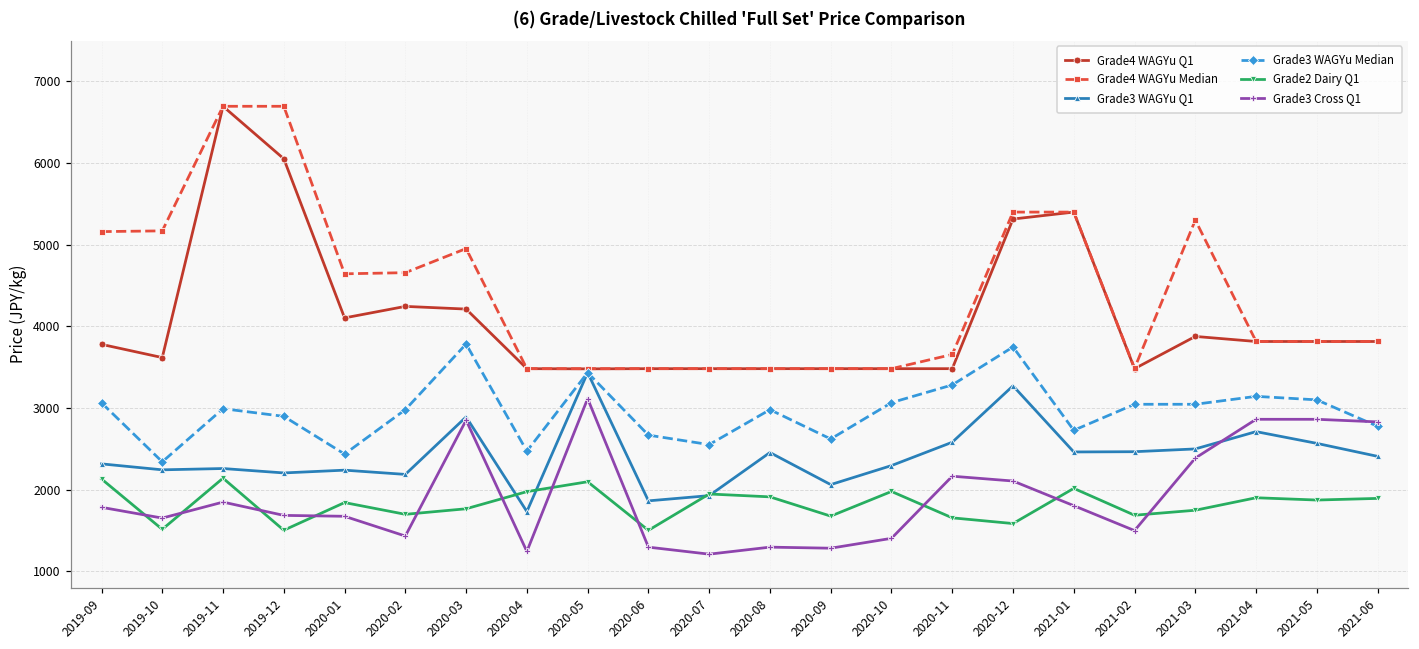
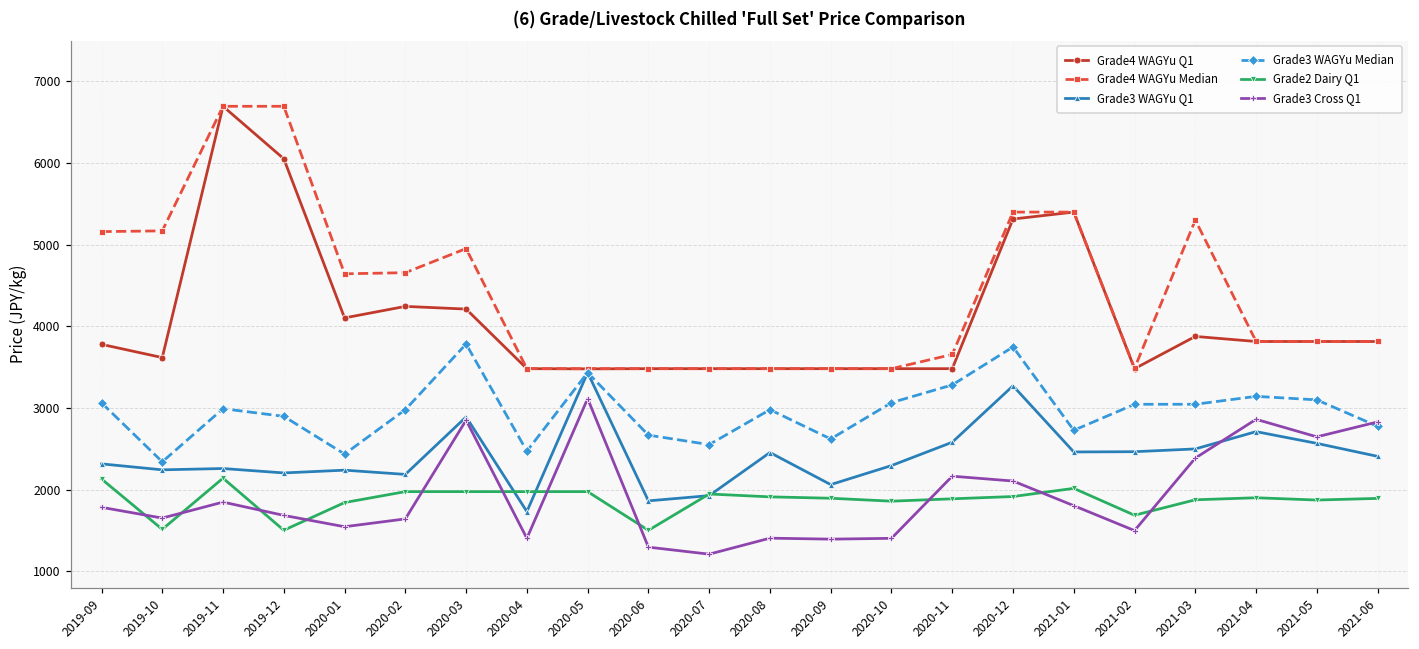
  {
    "Grade2 Dairy Q1": {
      "2019-09": 2100,
      "2019-10": 1500,
      "2019-11": 2100,
      "2019-12": 1500,
      "2020-01": 1800,
-     "2020-02": 1700,
-     "2020-03": 1800,
+     "2020-02": 2000,
+     "2020-03": 2000,
      "2020-04": 2000,
-     "2020-05": 2100,
+     "2020-05": 2000,
      "2020-06": 1500,
      "2020-08": 1900,
-     "2020-09": 1700,
-     "2020-10": 2000,
-     "2020-11": 1700,
-     "2020-12": 1600,
+     "2020-09": 1900,
+     "2020-10": 1900,
+     "2020-11": 1900,
+     "2020-12": 1900,
      "2021-01": 2000,
      "2021-02": 1700,
-     "2021-03": 1700,
+     "2021-03": 1900,
      "2021-04": 1900,
      "2021-05": 1900,
      "2021-06": 1900
    },
    "Grade3 Cross Q1": {
      "2019-09": 1800,
      "2019-10": 1700,
      "2019-11": 1800,
      "2019-12": 1700,
-     "2020-01": 1700,
-     "2020-02": 1400,
+     "2020-01": 1500,
+     "2020-02": 1600,
      "2020-03": 2900,
-     "2020-04": 1200,
+     "2020-04": 1400,
      "2020-05": 3100,
      "2020-06": 1300,
      "2020-07": 1200,
-     "2020-08": 1300,
-     "2020-09": 1300,
+     "2020-08": 1400,
+     "2020-09": 1400,
      "2020-10": 1400,
      "2020-11": 2200,
      "2020-12": 2100,
      "2021-01": 1800,
      "2021-02": 1500,
      "2021-03": 2400,
      "2021-04": 2900,
-     "2021-05": 2900,
+     "2021-05": 2600,
      "2021-06": 2800
    }
  }
